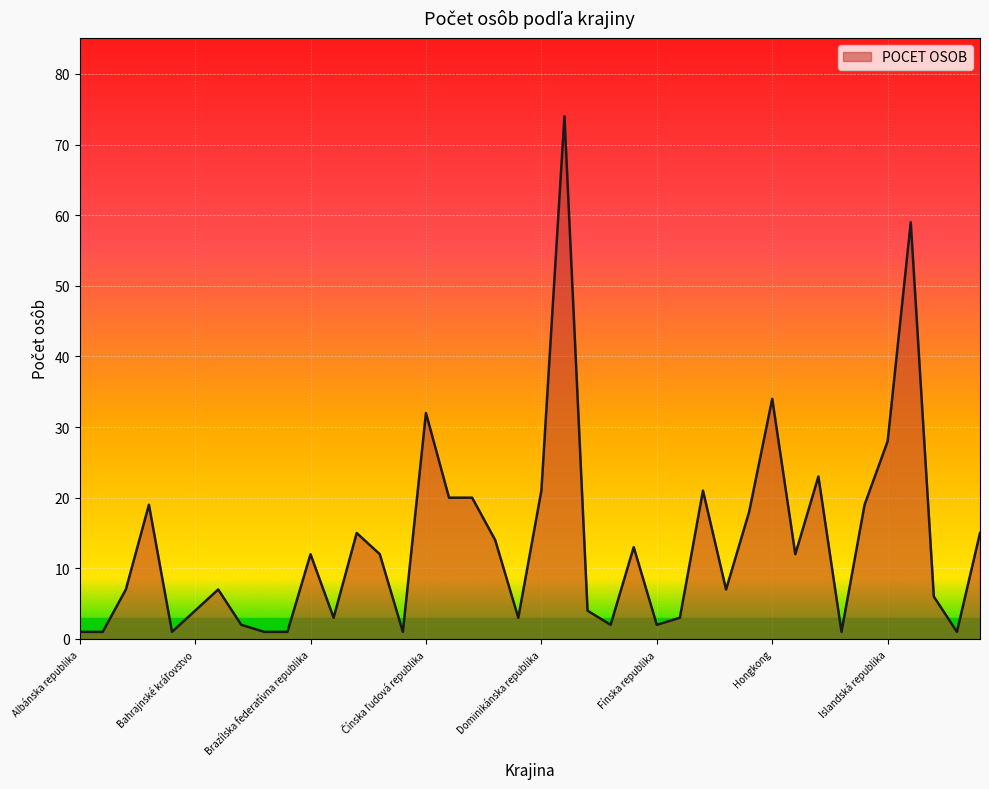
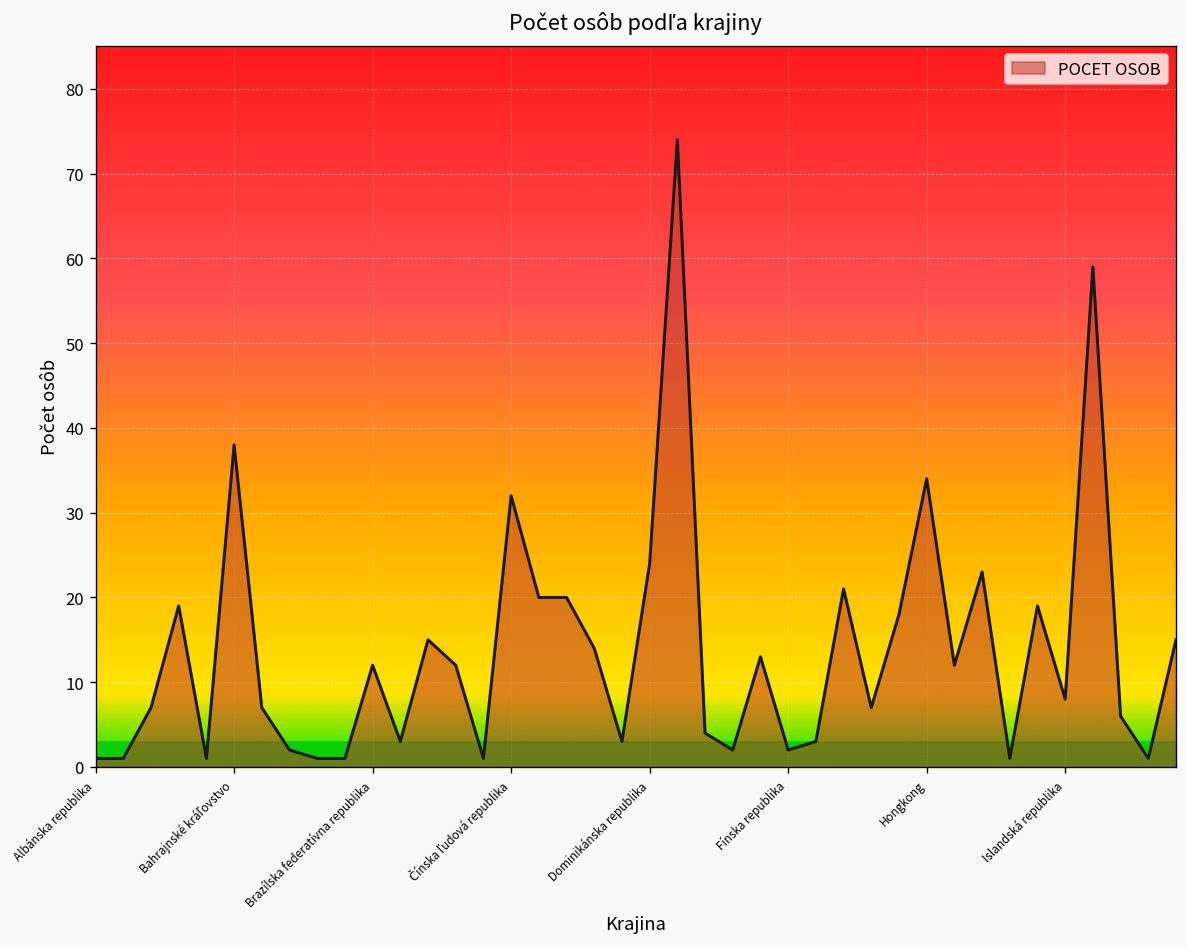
  {
-   "Bahrajnské kráľovstvo": 4,
+   "Bahrajnské kráľovstvo": 38,
    "Brazílska federatívna republika": 12,
    "Čínska ľudová republika": 32,
-   "Dominikánska republika": 21,
+   "Dominikánska republika": 24,
    "Hongkong": 34,
-   "Islandská republika": 28
+   "Islandská republika": 8
  }
